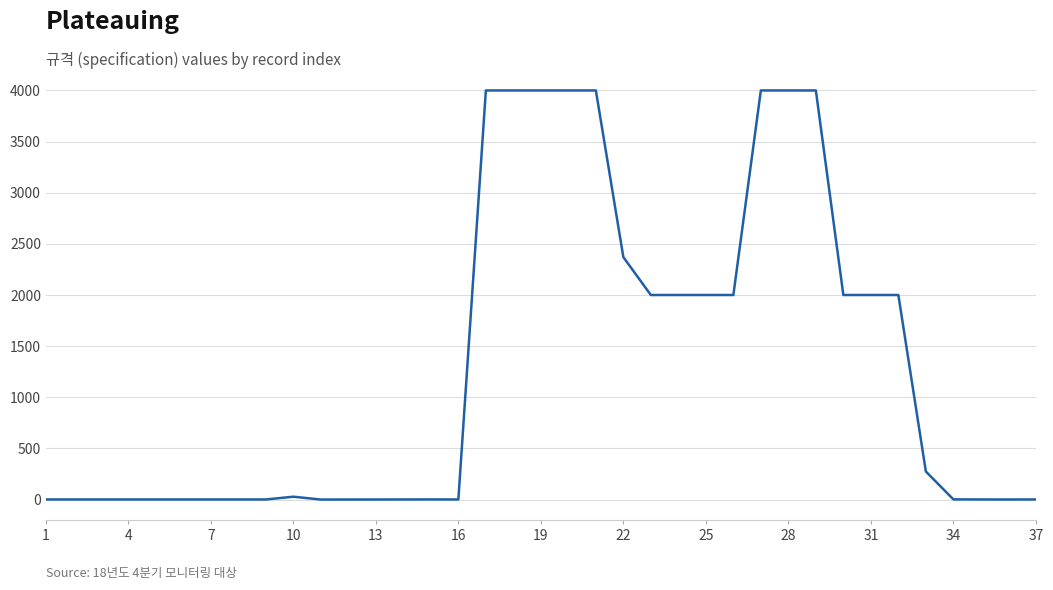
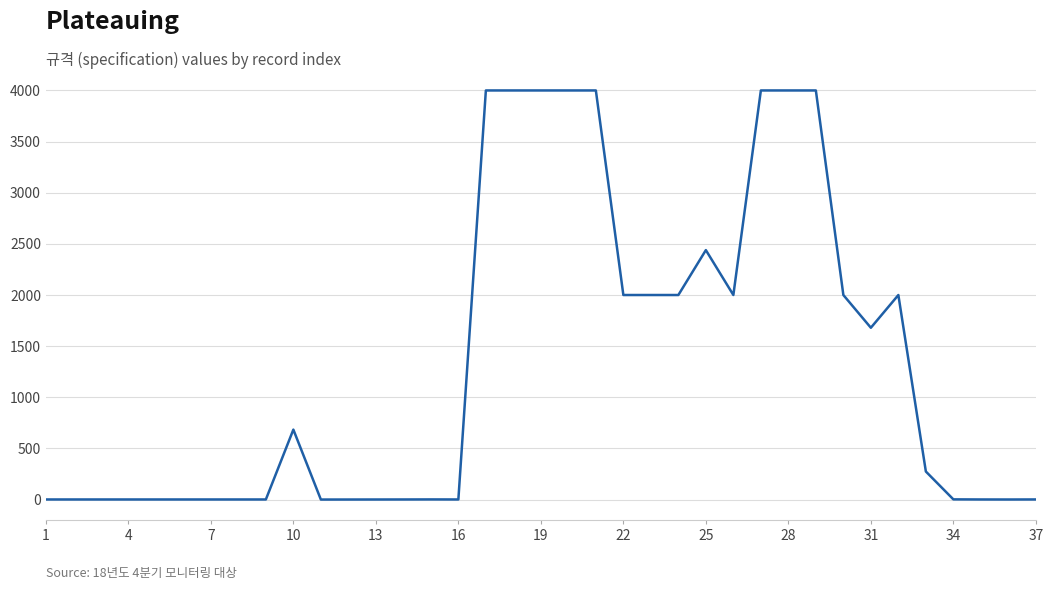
  {
    "1": 0,
    "4": 0,
    "7": 0,
-   "10": 30,
+   "10": 680,
    "13": 0,
    "16": 0,
    "19": 4000,
-   "22": 2370,
-   "25": 2000,
+   "22": 2000,
+   "25": 2440,
    "28": 4000,
-   "31": 2000,
+   "31": 1680,
    "34": 0,
    "37": 0
  }
